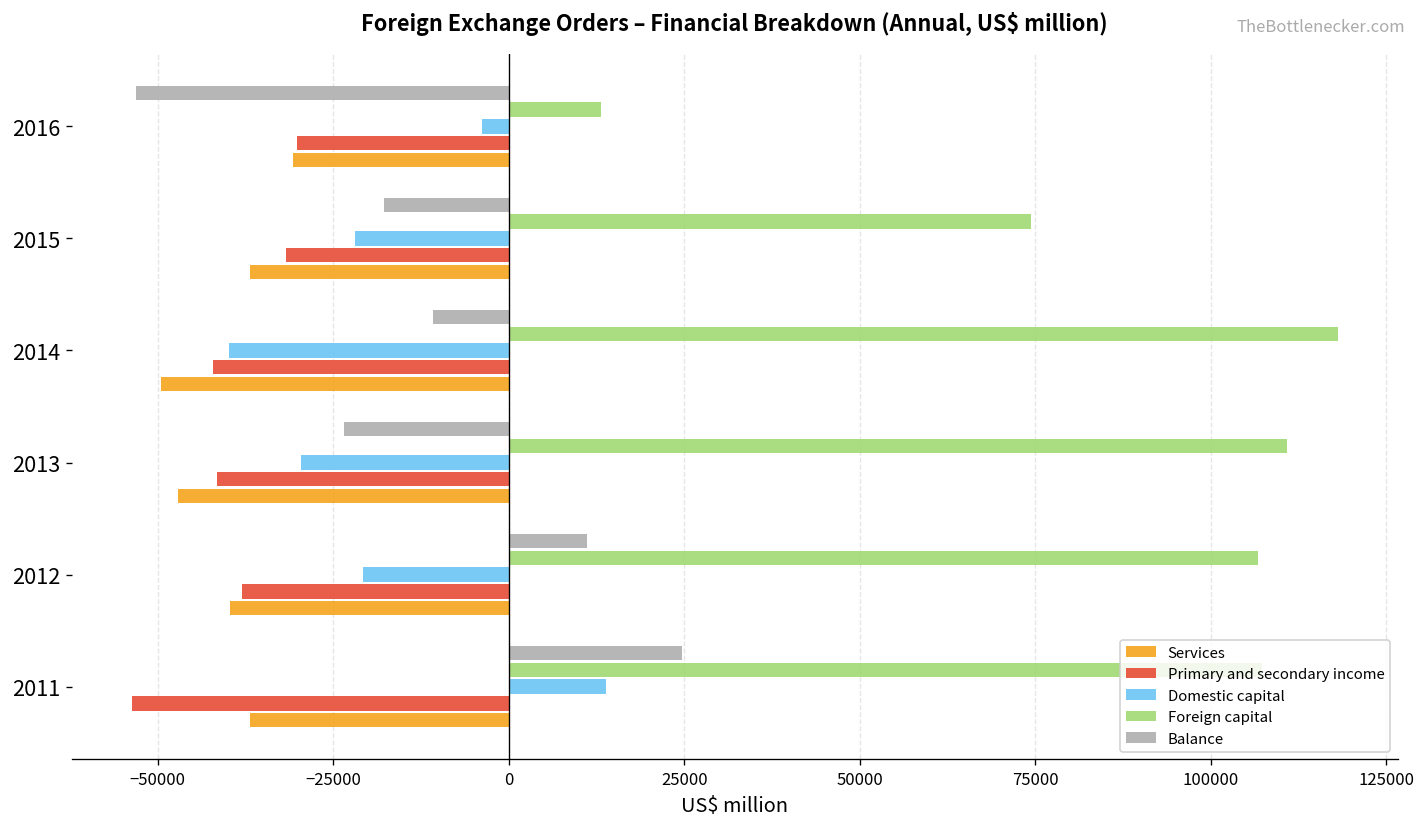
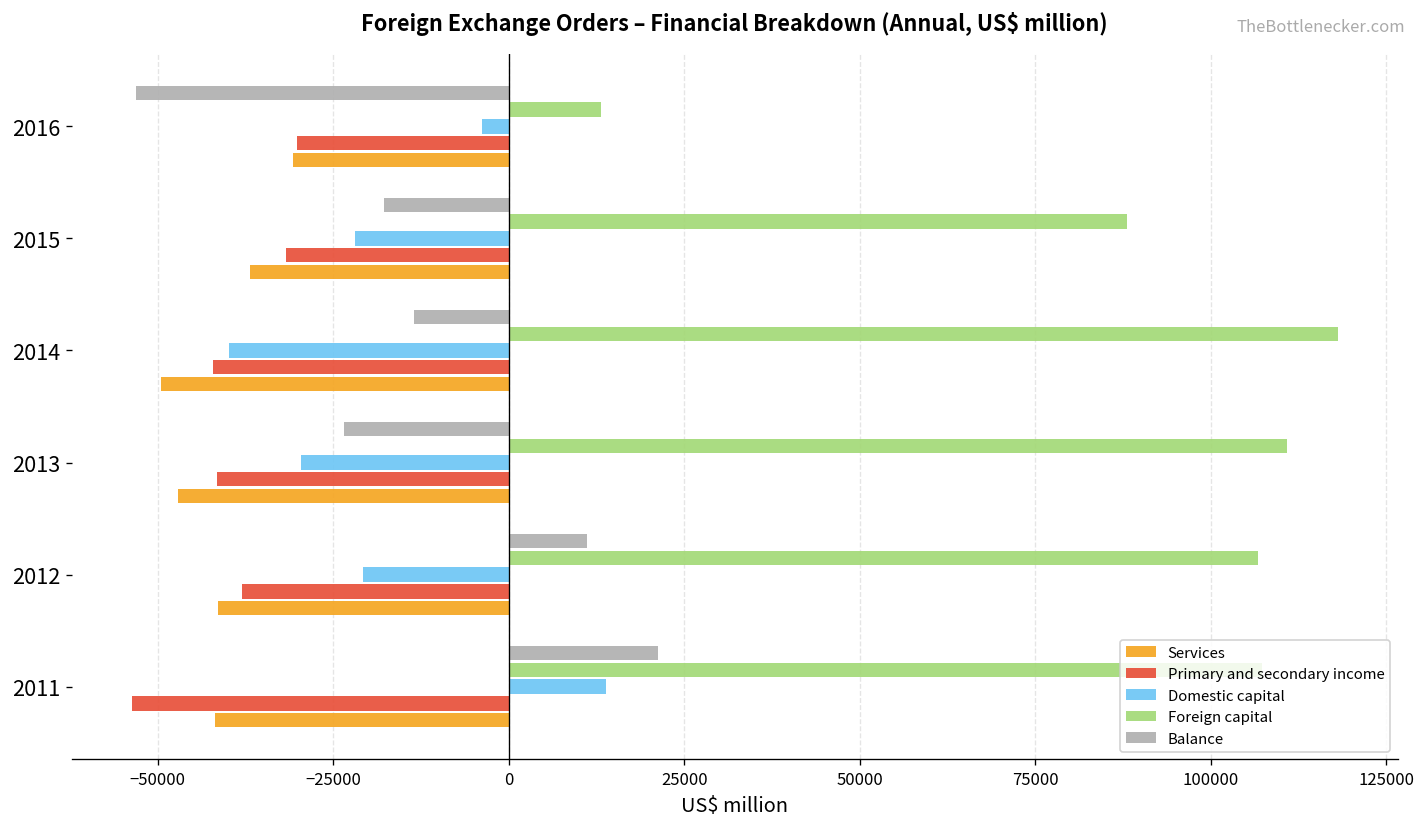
  {
    "Services": {
      "2016": -31000,
      "2015": -37000,
      "2014": -50000,
      "2013": -47000,
-     "2012": -40000,
-     "2011": -37000
+     "2012": -41000,
+     "2011": -42000
    },
    "Primary and secondary income": {
      "2016": -30000,
      "2015": -32000,
      "2014": -42000,
      "2013": -41000,
      "2012": -38000,
      "2011": -54000
    },
    "Domestic capital": {
      "2016": -4000,
      "2015": -22000,
      "2014": -40000,
      "2013": -30000,
      "2012": -21000,
      "2011": 14000
    },
    "Foreign capital": {
      "2016": 13000,
-     "2015": 74000,
+     "2015": 88000,
      "2014": 118000,
      "2013": 111000,
      "2012": 107000
    },
    "Balance": {
      "2016": -53000,
      "2015": -18000,
-     "2014": -11000,
+     "2014": -13000,
      "2013": -23000,
      "2012": 11000,
-     "2011": 25000
+     "2011": 21000
    }
  }
